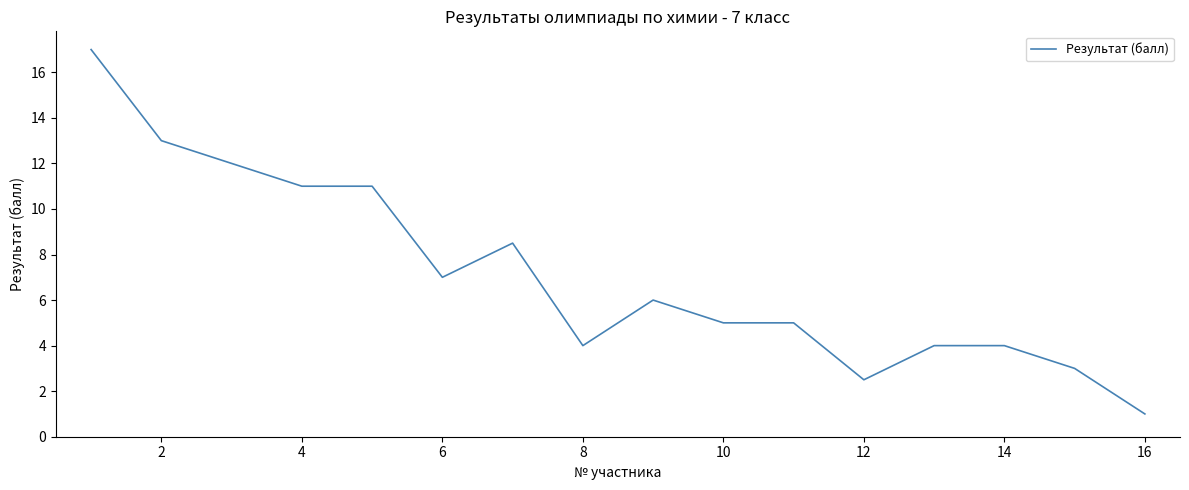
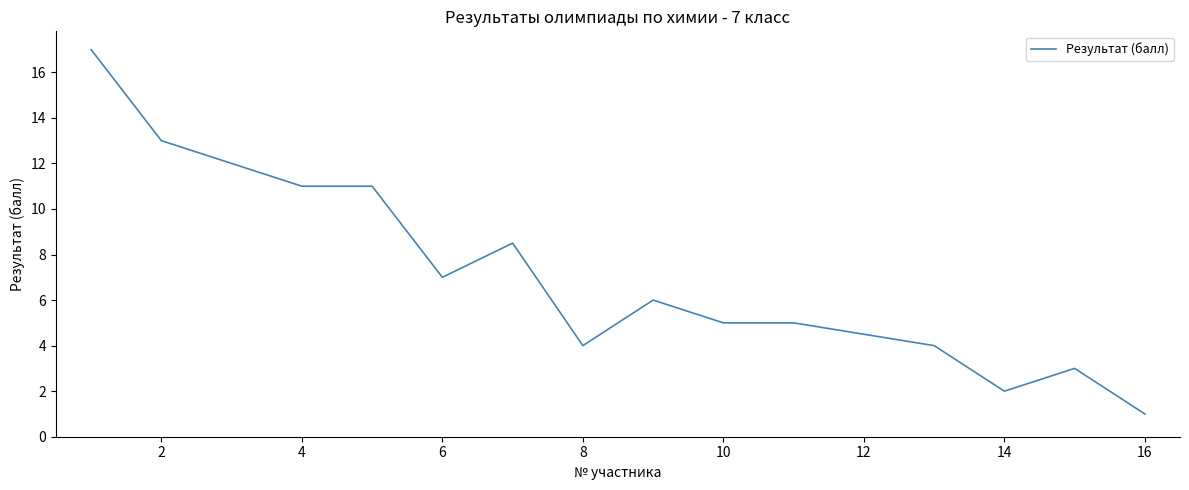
  {
    "2": 13.0,
    "4": 11.0,
    "6": 7.0,
    "8": 4.0,
    "10": 5.0,
-   "12": 2.5,
-   "14": 4,
+   "12": 4.5,
+   "14": 2,
    "16": 1.0
  }
